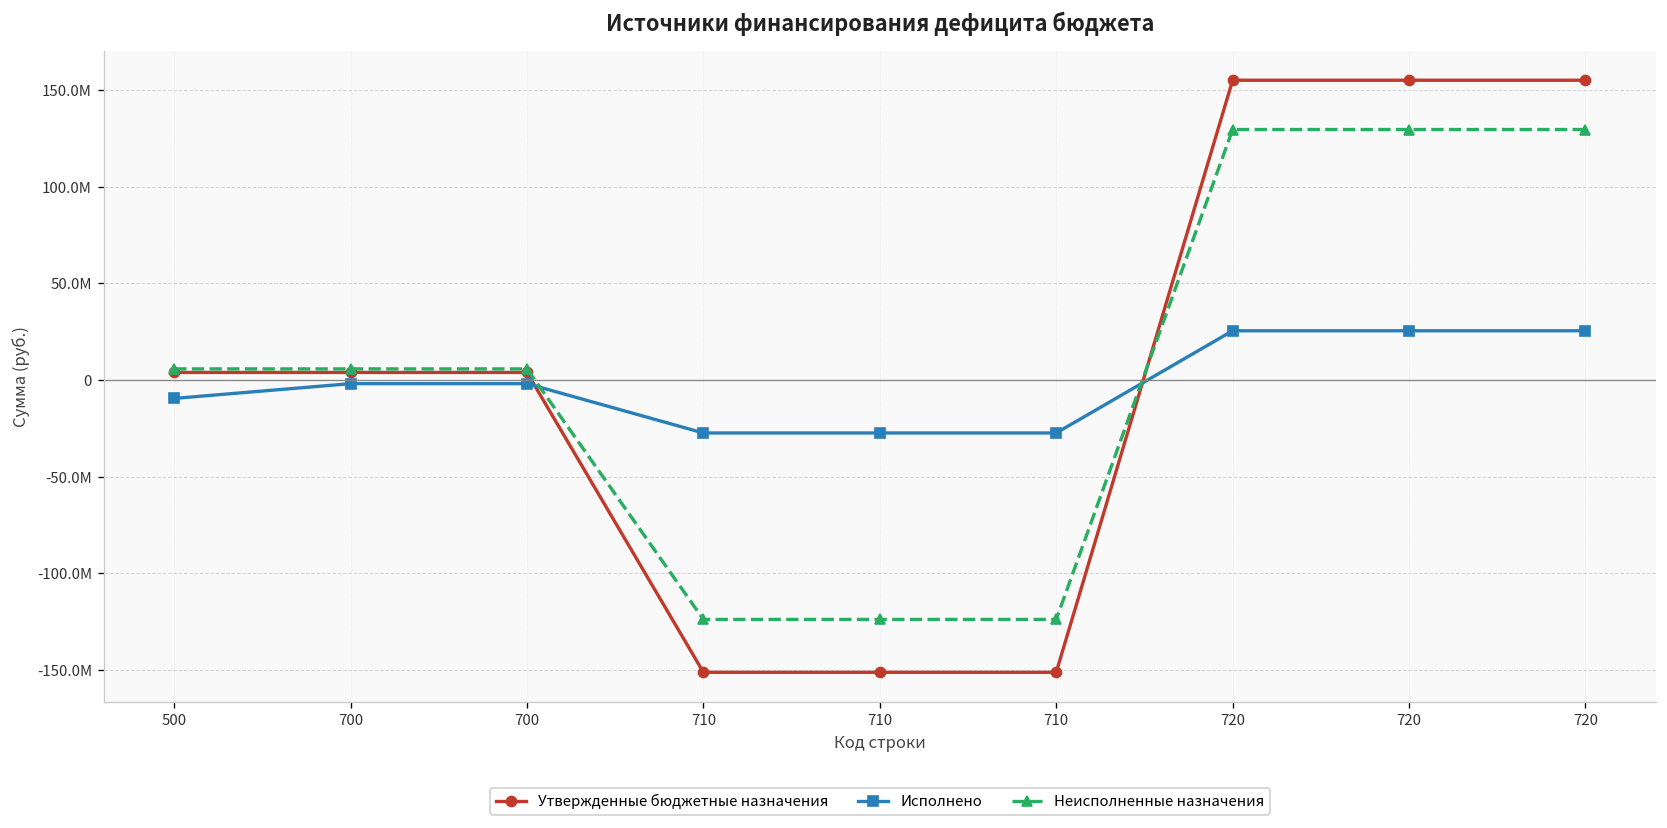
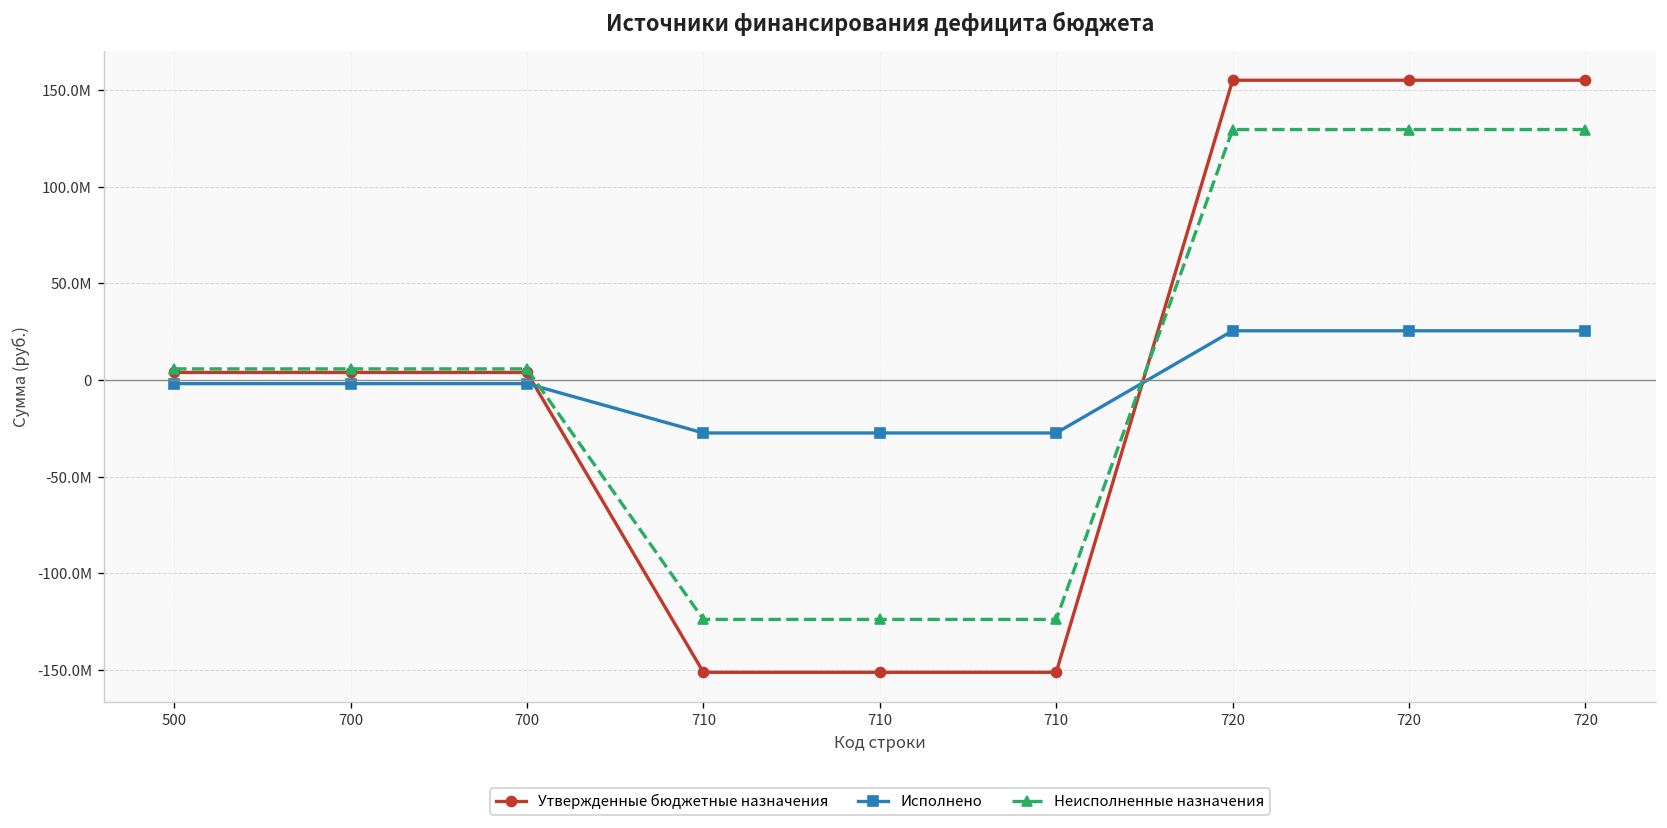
  {
    "Утвержденные бюджетные назначения": {
      "500": 4000000
    },
    "Исполнено": {
-     "500": -9000000
+     "500": -2000000
    },
    "Неисполненные назначения": {
      "500": 6000000
    }
  }
